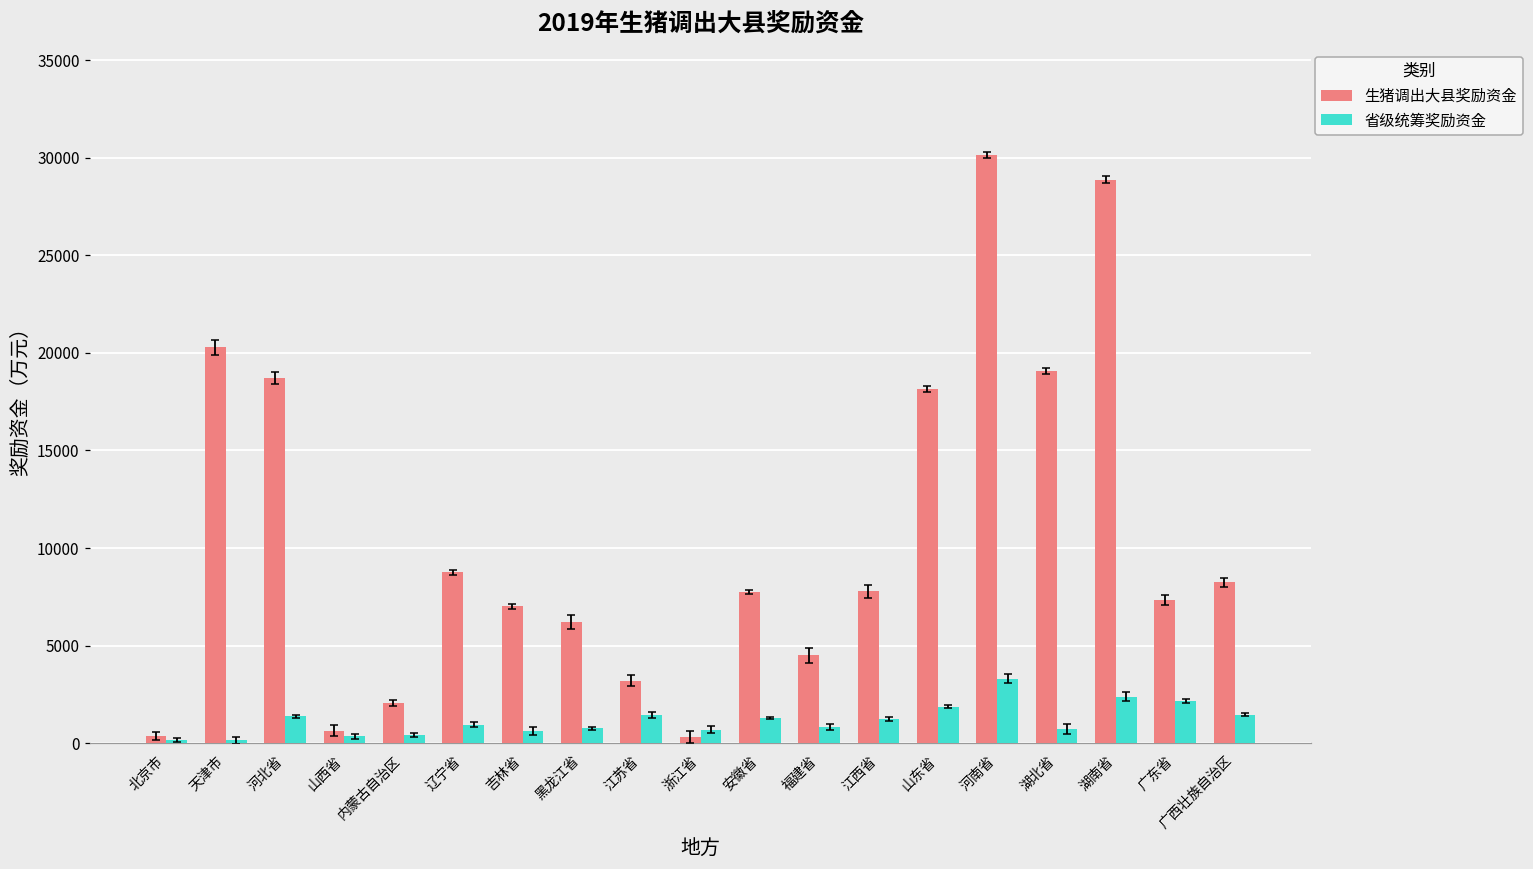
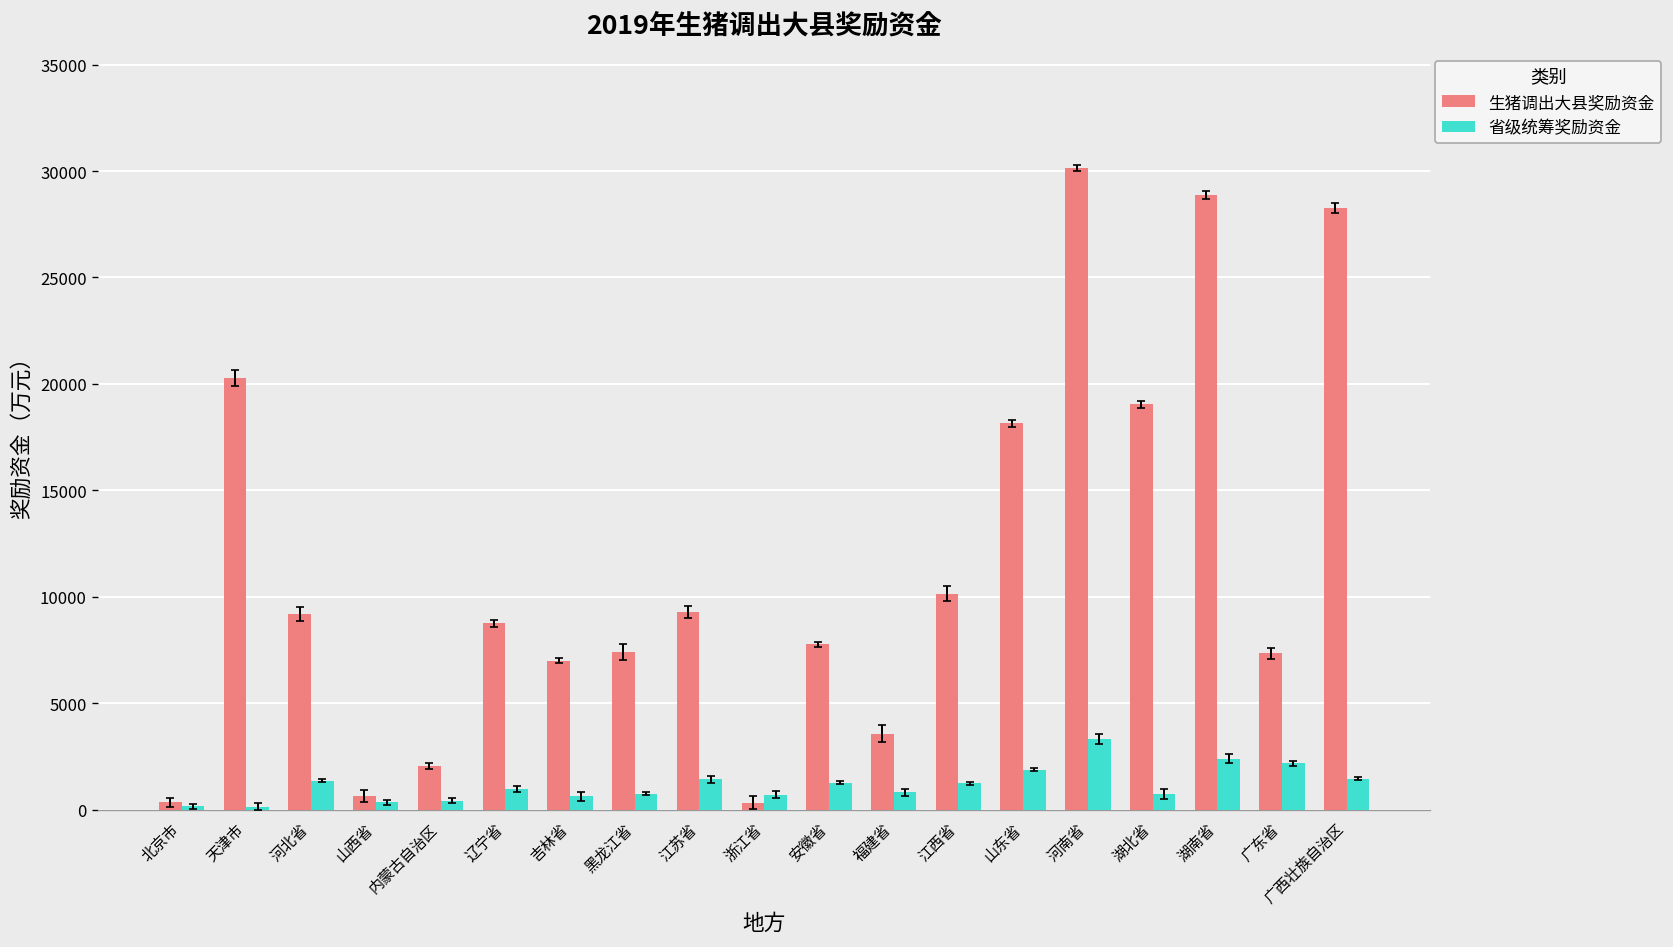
  {
    "生猪调出大县奖励资金": {
      "北京市": 400,
      "天津市": 20300,
-     "河北省": 18700,
+     "河北省": 9200,
      "山西省": 600,
      "内蒙古自治区": 2000,
      "辽宁省": 8800,
      "吉林省": 7000,
-     "黑龙江省": 6200,
-     "江苏省": 3200,
+     "黑龙江省": 7400,
+     "江苏省": 9300,
      "浙江省": 300,
      "安徽省": 7800,
-     "福建省": 4500,
-     "江西省": 7800,
+     "福建省": 3600,
+     "江西省": 10100,
      "山东省": 18100,
      "河南省": 30100,
      "湖北省": 19000,
      "湖南省": 28900,
      "广东省": 7400,
-     "广西壮族自治区": 8300
+     "广西壮族自治区": 28300
    },
    "省级统筹奖励资金": {
      "北京市": 200,
      "天津市": 200,
      "河北省": 1400,
      "山西省": 300,
      "内蒙古自治区": 400,
      "辽宁省": 1000,
      "吉林省": 600,
      "黑龙江省": 800,
      "江苏省": 1400,
      "浙江省": 700,
      "安徽省": 1300,
      "福建省": 800,
      "江西省": 1200,
      "山东省": 1900,
      "河南省": 3300,
      "湖北省": 700,
      "湖南省": 2400,
      "广东省": 2200,
      "广西壮族自治区": 1500
    }
  }
